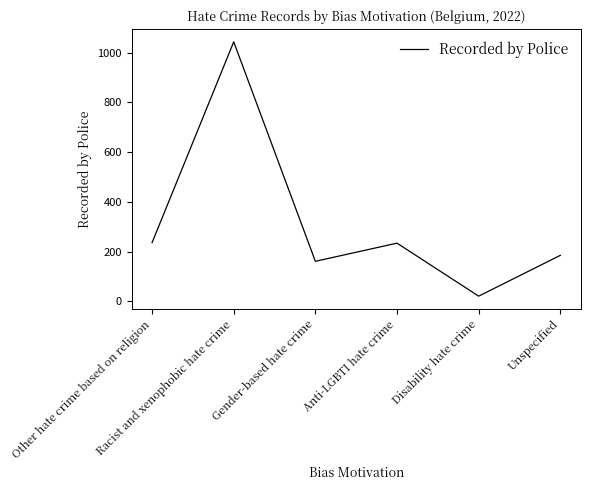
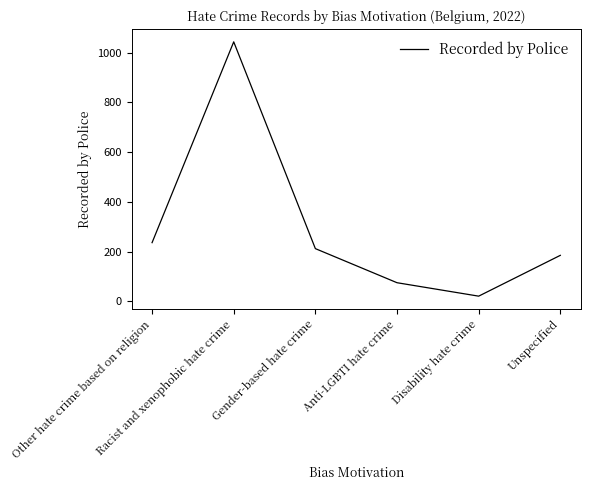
  {
    "Other hate crime based on religion": 240,
    "Racist and xenophobic hate crime": 1040,
-   "Gender-based hate crime": 160,
-   "Anti-LGBTI hate crime": 230,
+   "Gender-based hate crime": 210,
+   "Anti-LGBTI hate crime": 80,
    "Disability hate crime": 20,
    "Unspecified": 190
  }
